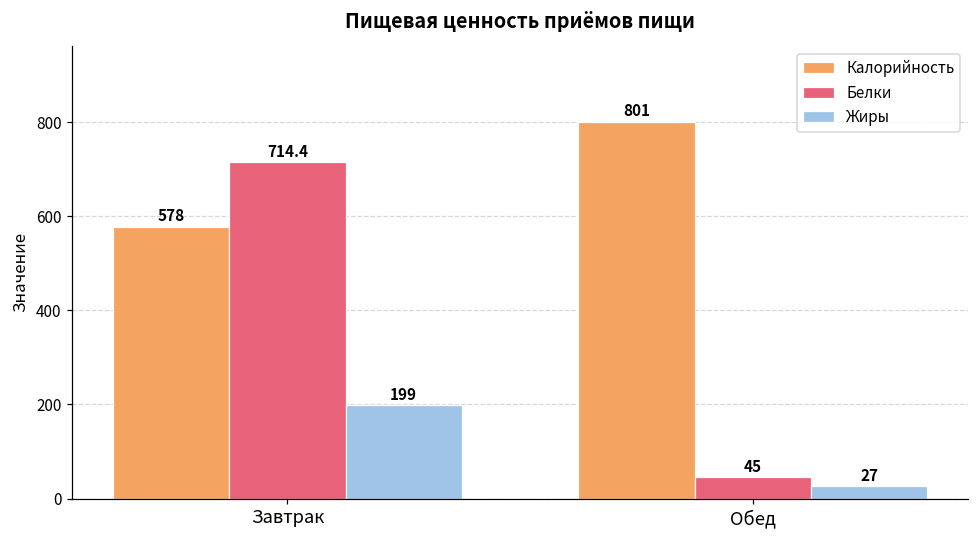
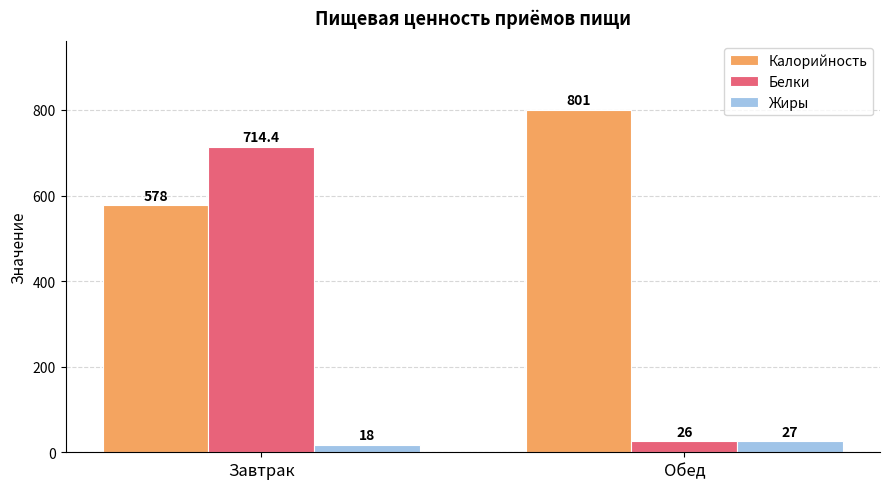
  {
    "Калорийность": {
      "Завтрак": 578,
      "Обед": 801
    },
    "Белки": {
      "Завтрак": 714.4,
-     "Обед": 45
+     "Обед": 26
    },
    "Жиры": {
-     "Завтрак": 199,
+     "Завтрак": 18,
      "Обед": 27
    }
  }
